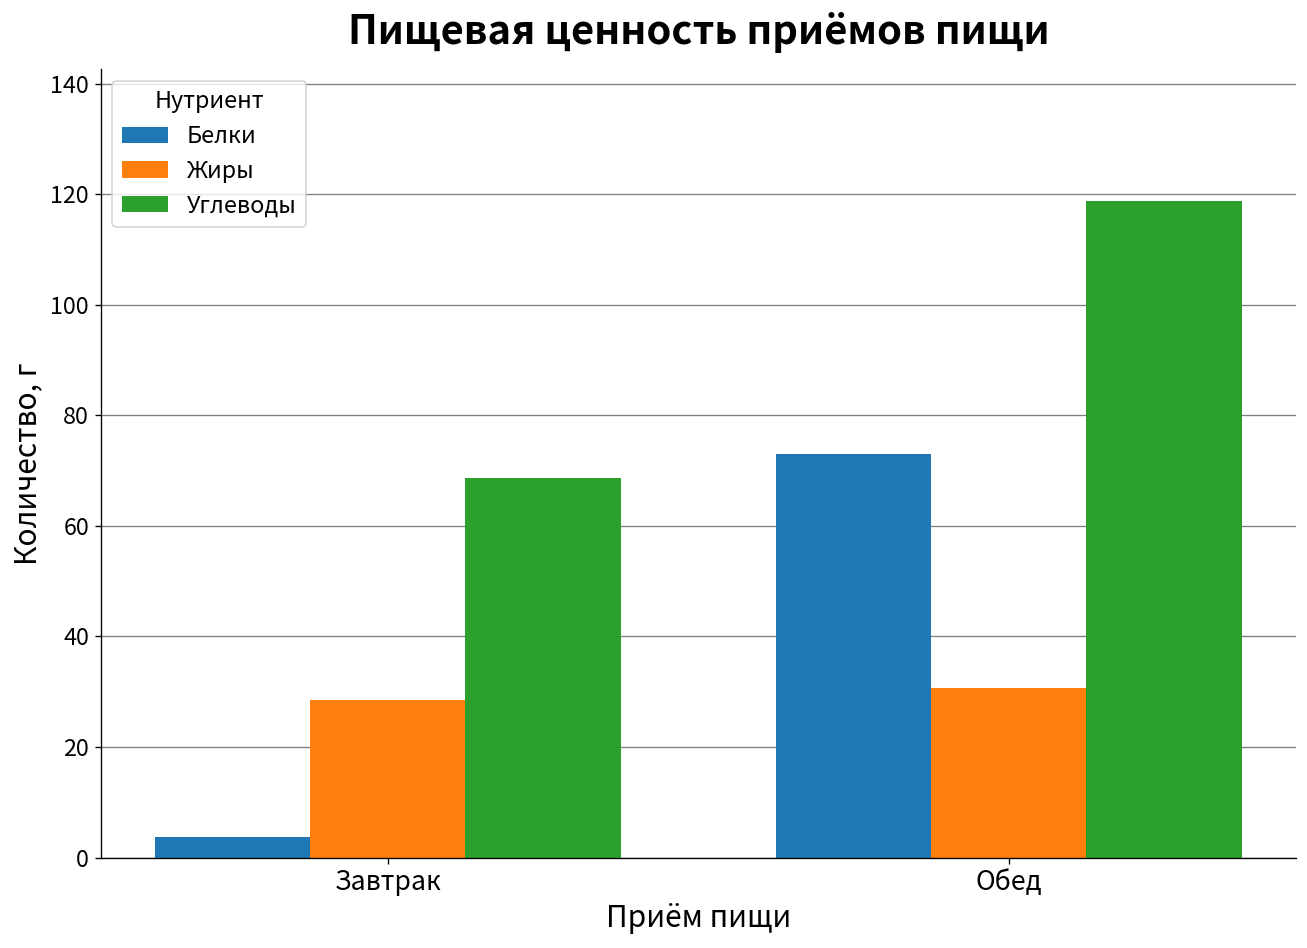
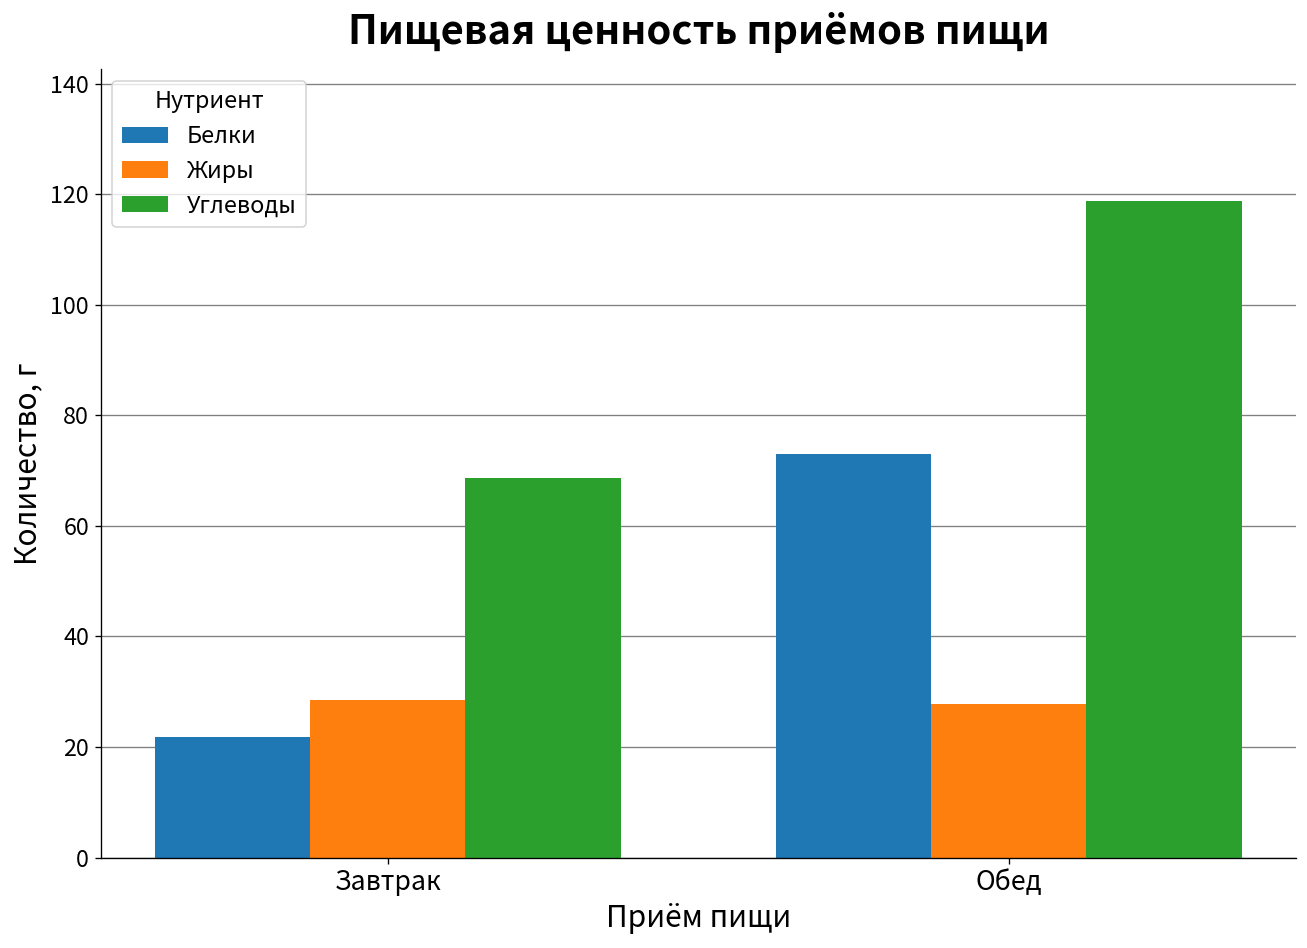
  {
    "Белки": {
-     "Завтрак": 4,
+     "Завтрак": 22,
      "Обед": 73
    },
    "Жиры": {
      "Завтрак": 28,
-     "Обед": 31
+     "Обед": 28
    },
    "Углеводы": {
      "Завтрак": 69,
      "Обед": 119
    }
  }
